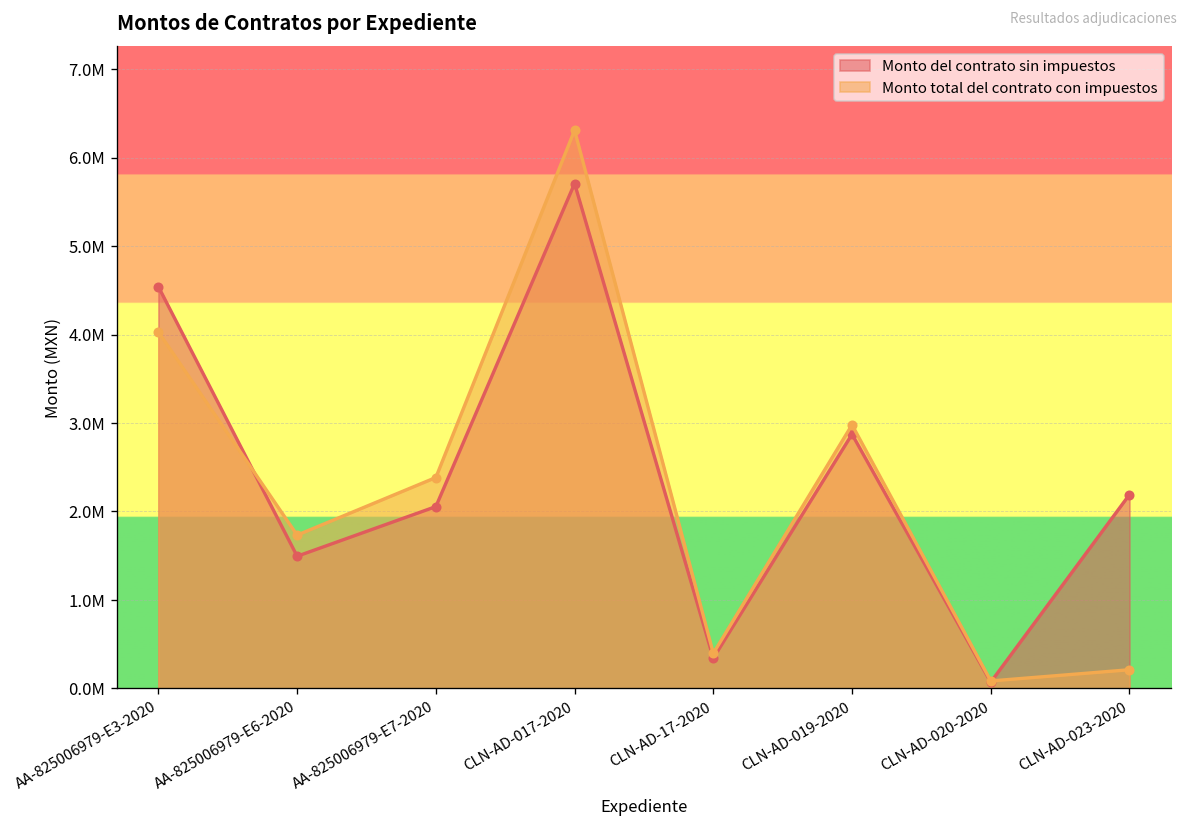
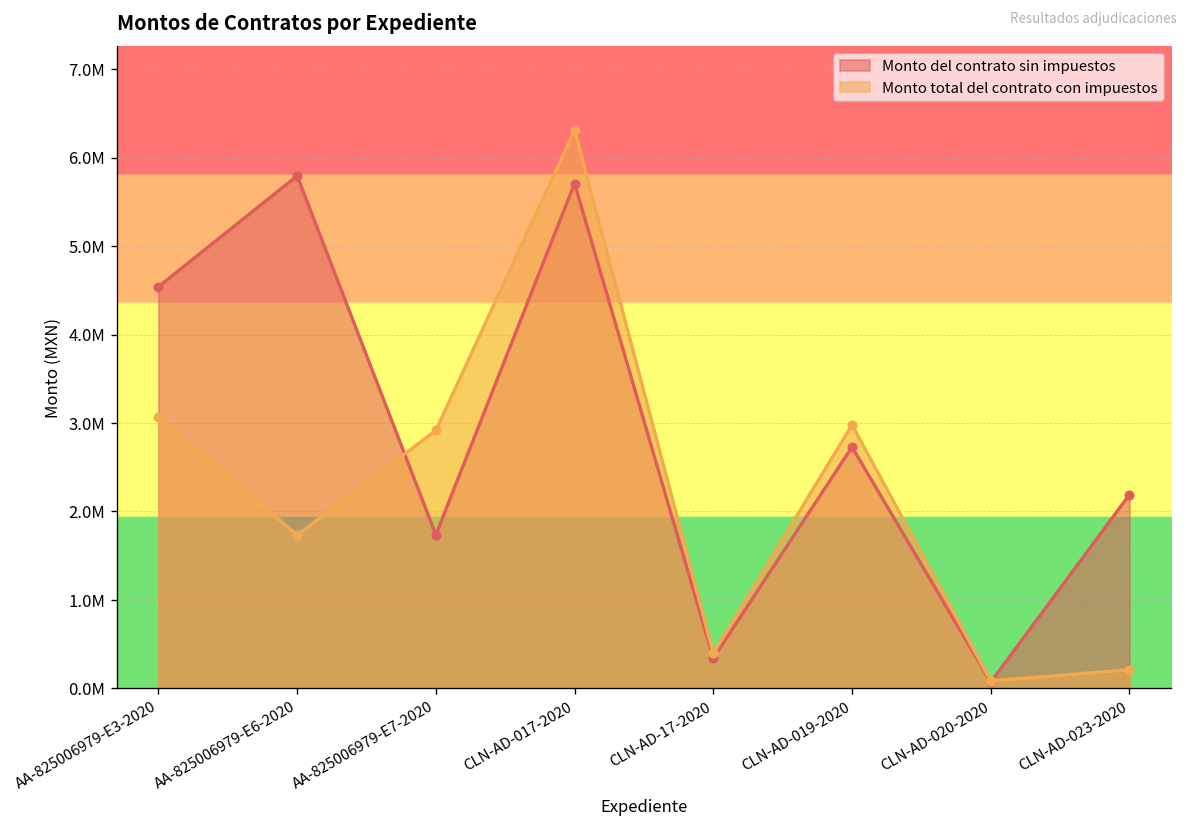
  {
    "Monto del contrato sin impuestos": {
      "AA-825006979-E3-2020": 4500000,
-     "AA-825006979-E6-2020": 1500000,
-     "AA-825006979-E7-2020": 2100000,
+     "AA-825006979-E6-2020": 5800000,
+     "AA-825006979-E7-2020": 1700000,
      "CLN-AD-017-2020": 5700000,
      "CLN-AD-17-2020": 300000,
-     "CLN-AD-019-2020": 2900000,
+     "CLN-AD-019-2020": 2700000,
      "CLN-AD-023-2020": 2200000
    },
    "Monto total del contrato con impuestos": {
-     "AA-825006979-E3-2020": 4000000,
+     "AA-825006979-E3-2020": 3100000,
      "AA-825006979-E6-2020": 1700000,
-     "AA-825006979-E7-2020": 2400000,
+     "AA-825006979-E7-2020": 2900000,
      "CLN-AD-017-2020": 6300000,
      "CLN-AD-17-2020": 400000,
      "CLN-AD-019-2020": 3000000,
      "CLN-AD-023-2020": 200000
    }
  }
